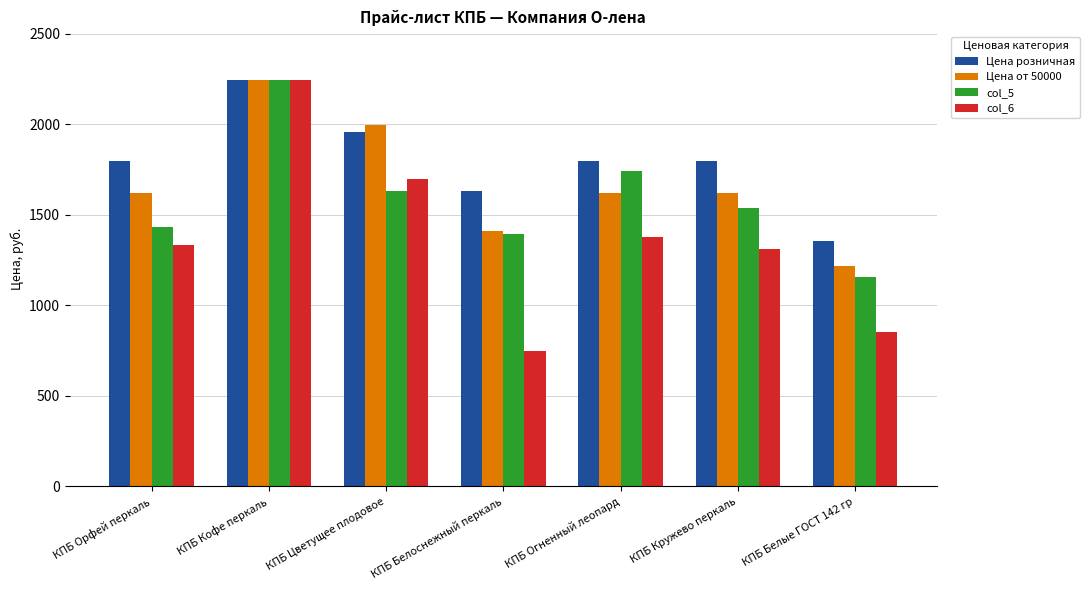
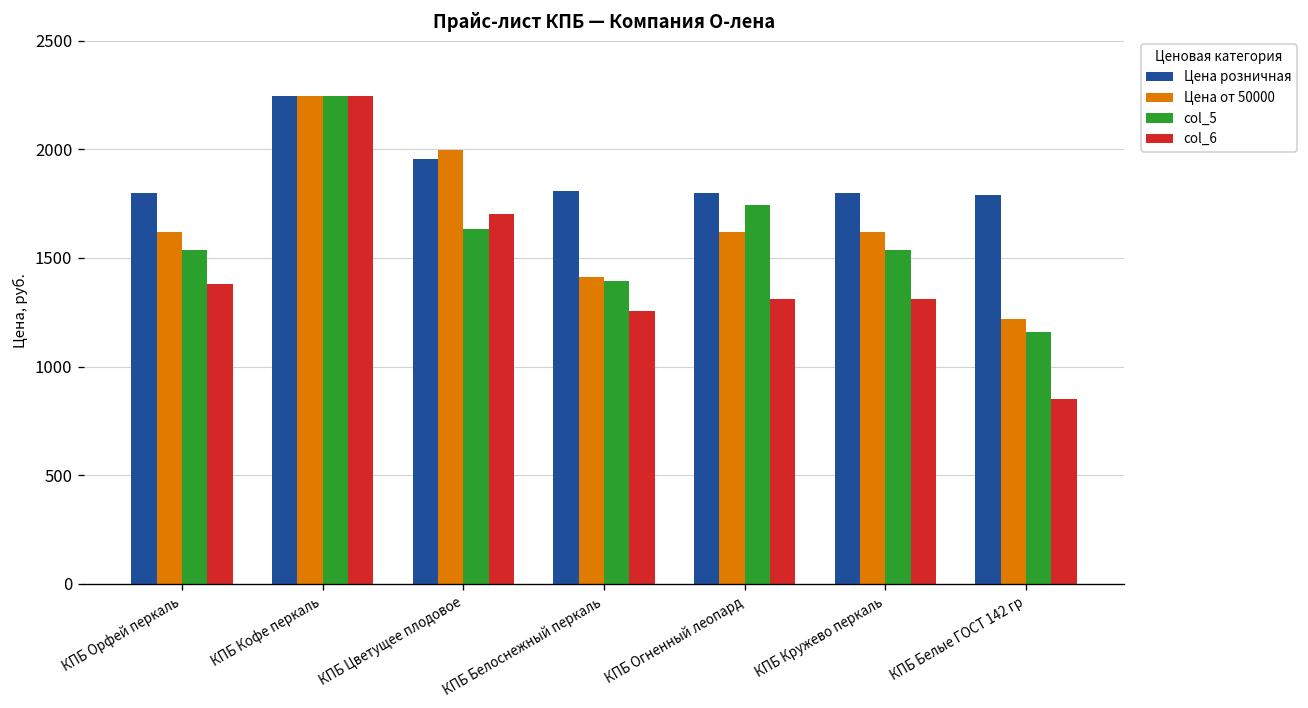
  {
    "Цена розничная": {
      "КПБ Орфей перкаль": 1800,
      "КПБ Кофе перкаль": 2250,
      "КПБ Цветущее плодовое": 1960,
-     "КПБ Белоснежный перкаль": 1640,
+     "КПБ Белоснежный перкаль": 1810,
      "КПБ Огненный леопард": 1800,
      "КПБ Кружево перкаль": 1800,
-     "КПБ Белые ГОСТ 142 гр": 1360
+     "КПБ Белые ГОСТ 142 гр": 1790
    },
    "Цена от 50000": {
      "КПБ Орфей перкаль": 1620,
      "КПБ Кофе перкаль": 2250,
      "КПБ Цветущее плодовое": 2000,
      "КПБ Белоснежный перкаль": 1410,
      "КПБ Огненный леопард": 1620,
      "КПБ Кружево перкаль": 1620,
      "КПБ Белые ГОСТ 142 гр": 1220
    },
    "col_5": {
-     "КПБ Орфей перкаль": 1430,
+     "КПБ Орфей перкаль": 1540,
      "КПБ Кофе перкаль": 2250,
      "КПБ Цветущее плодовое": 1630,
      "КПБ Белоснежный перкаль": 1400,
      "КПБ Огненный леопард": 1740,
      "КПБ Кружево перкаль": 1540,
      "КПБ Белые ГОСТ 142 гр": 1160
    },
    "col_6": {
-     "КПБ Орфей перкаль": 1330,
+     "КПБ Орфей перкаль": 1380,
      "КПБ Кофе перкаль": 2250,
      "КПБ Цветущее плодовое": 1700,
-     "КПБ Белоснежный перкаль": 750,
-     "КПБ Огненный леопард": 1380,
+     "КПБ Белоснежный перкаль": 1250,
+     "КПБ Огненный леопард": 1310,
      "КПБ Кружево перкаль": 1310,
      "КПБ Белые ГОСТ 142 гр": 850
    }
  }
